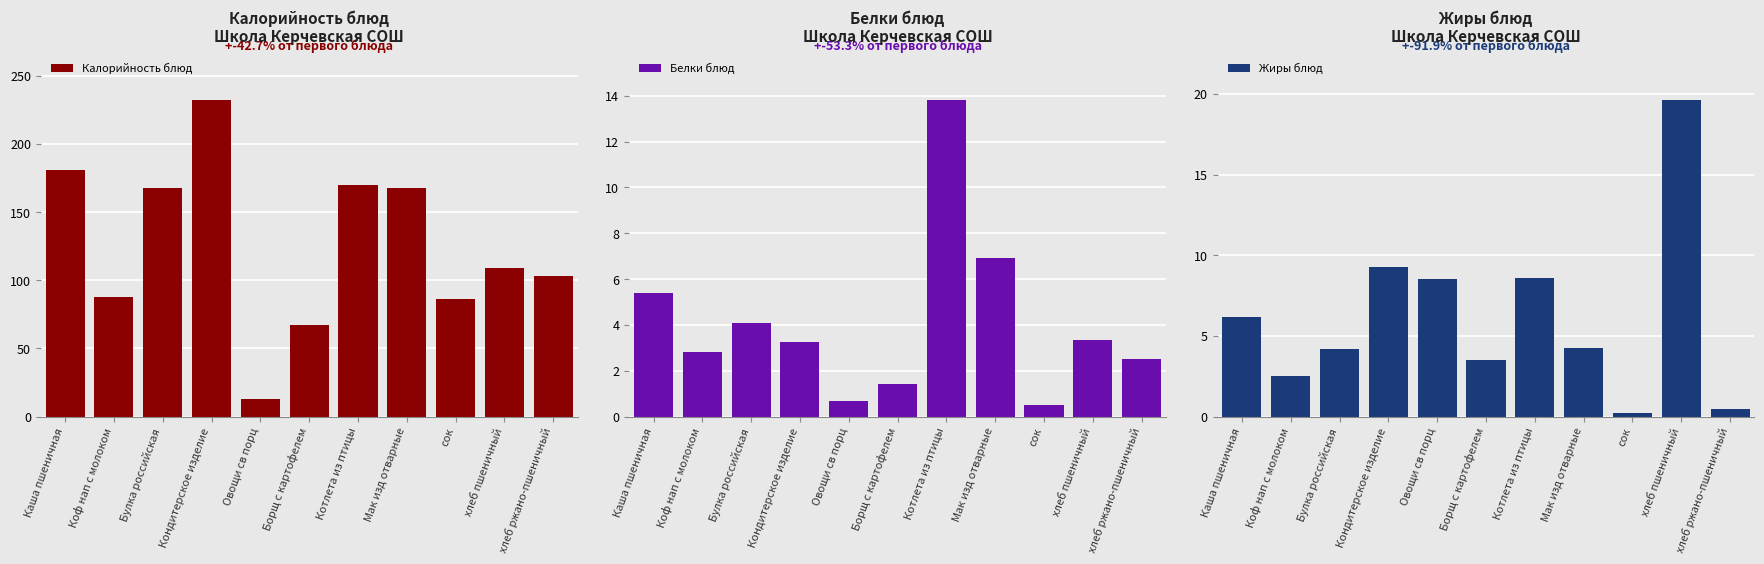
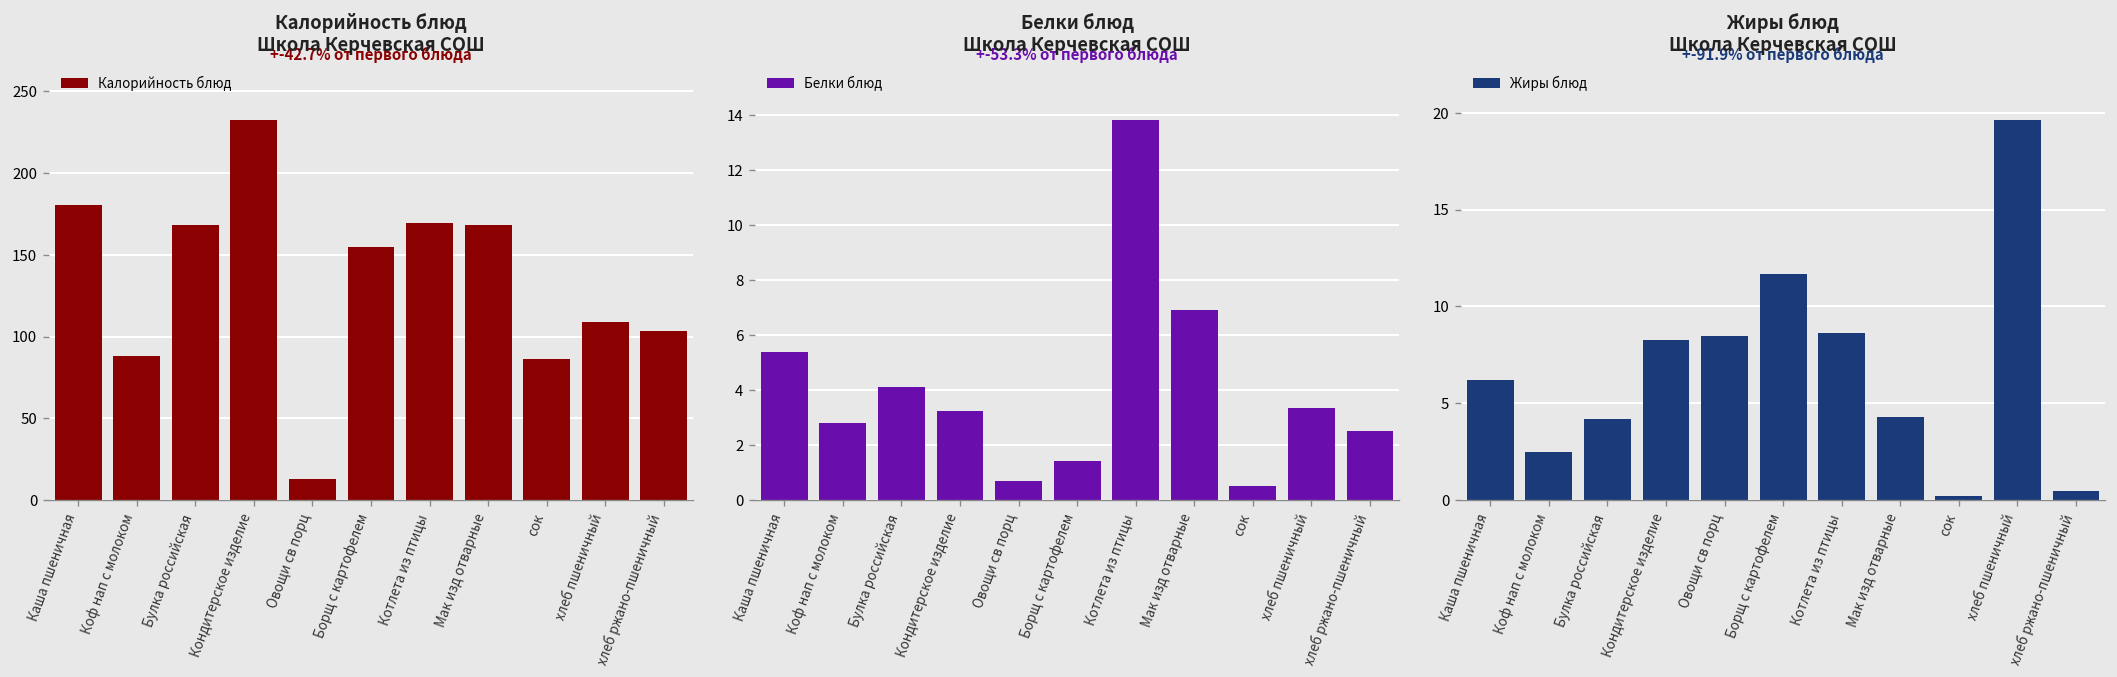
  {
    "Калорийность блюд Школа Керчевская СОШ": {
      "Каша пшеничная": 181,
      "Коф нап с молоком": 88,
      "Булка российская": 168,
      "Кондитерское изделие": 232,
      "Овощи св порц": 13,
-     "Борщ с картофелем": 67,
+     "Борщ с картофелем": 155,
      "Котлета из птицы": 170,
      "Мак изд отварные": 168,
      "сок": 86,
      "хлеб пшеничный": 109,
      "хлеб ржано-пшеничный": 103
    },
    "Белки блюд Школа Керчевская СОШ": {
      "Каша пшеничная": 5.4,
      "Коф нап с молоком": 2.8,
      "Булка российская": 4.1,
      "Кондитерское изделие": 3.3,
      "Овощи св порц": 0.7,
      "Борщ с картофелем": 1.4,
      "Котлета из птицы": 13.8,
      "Мак изд отварные": 6.9,
      "сок": 0.5,
      "хлеб пшеничный": 3.3,
      "хлеб ржано-пшеничный": 2.5
    },
    "Жиры блюд Школа Керчевская СОШ": {
      "Каша пшеничная": 6.2,
      "Коф нап с молоком": 2.5,
      "Булка российская": 4.2,
-     "Кондитерское изделие": 9.3,
+     "Кондитерское изделие": 8.3,
      "Овощи св порц": 8.5,
-     "Борщ с картофелем": 3.5,
+     "Борщ с картофелем": 11.7,
      "Котлета из птицы": 8.6,
      "Мак изд отварные": 4.3,
      "сок": 0.2,
      "хлеб пшеничный": 19.6,
      "хлеб ржано-пшеничный": 0.5
    }
  }
